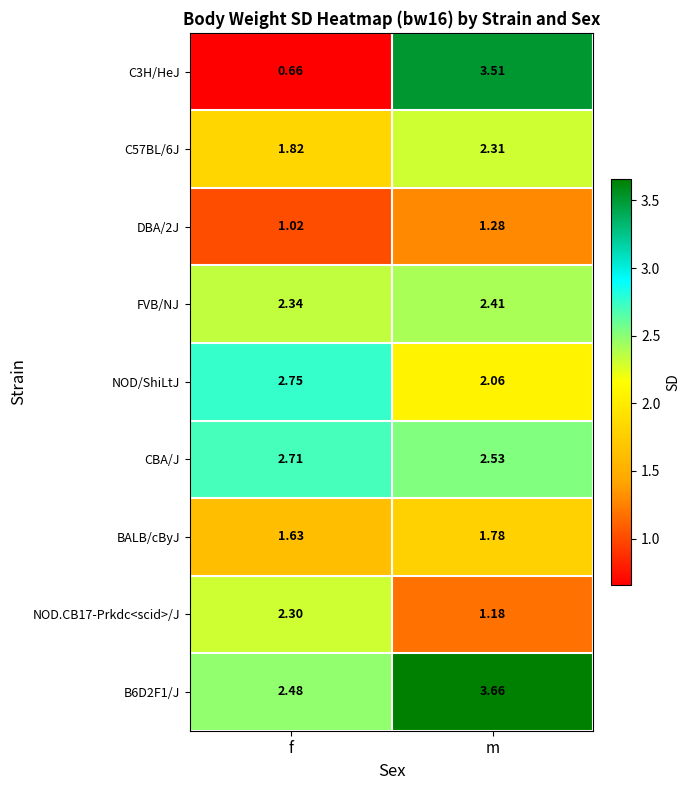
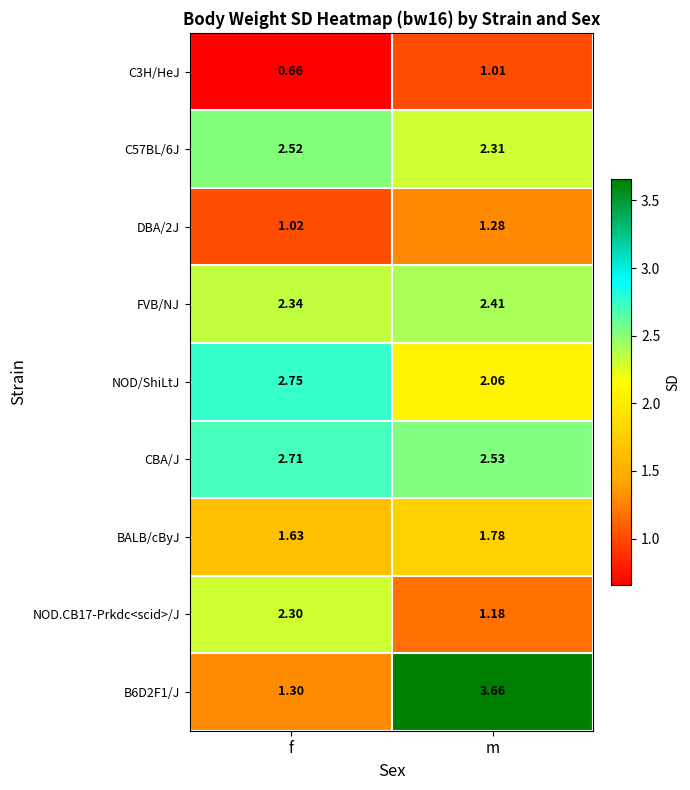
  {
    "C3H/HeJ": {
      "f": 0.66,
-     "m": 3.51
+     "m": 1.01
    },
    "C57BL/6J": {
-     "f": 1.82,
+     "f": 2.52,
      "m": 2.31
    },
    "DBA/2J": {
      "f": 1.02,
      "m": 1.28
    },
    "FVB/NJ": {
      "f": 2.34,
      "m": 2.41
    },
    "NOD/ShiLtJ": {
      "f": 2.75,
      "m": 2.06
    },
    "CBA/J": {
      "f": 2.71,
      "m": 2.53
    },
    "BALB/cByJ": {
      "f": 1.63,
      "m": 1.78
    },
    "NOD.CB17-Prkdc<scid>/J": {
      "f": 2.30,
      "m": 1.18
    },
    "B6D2F1/J": {
-     "f": 2.48,
+     "f": 1.30,
      "m": 3.66
    }
  }
